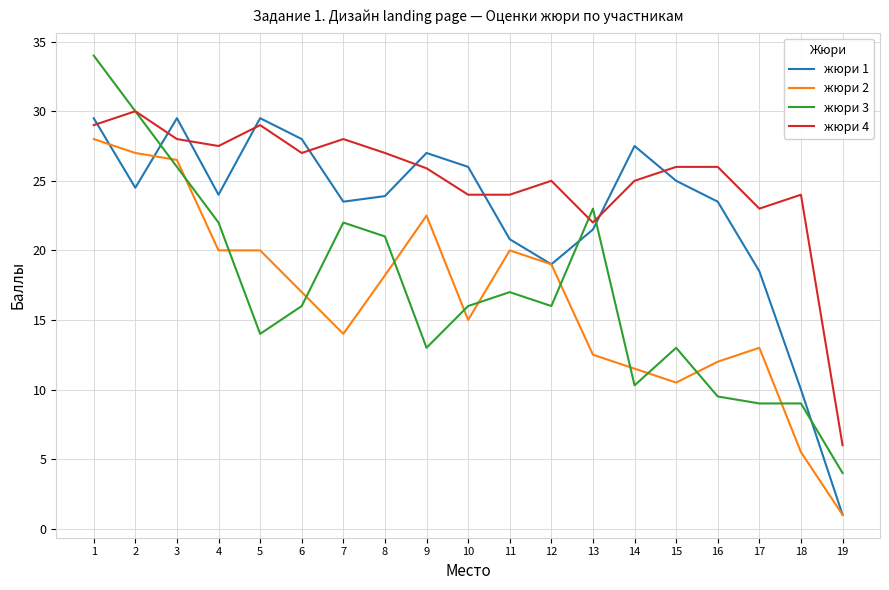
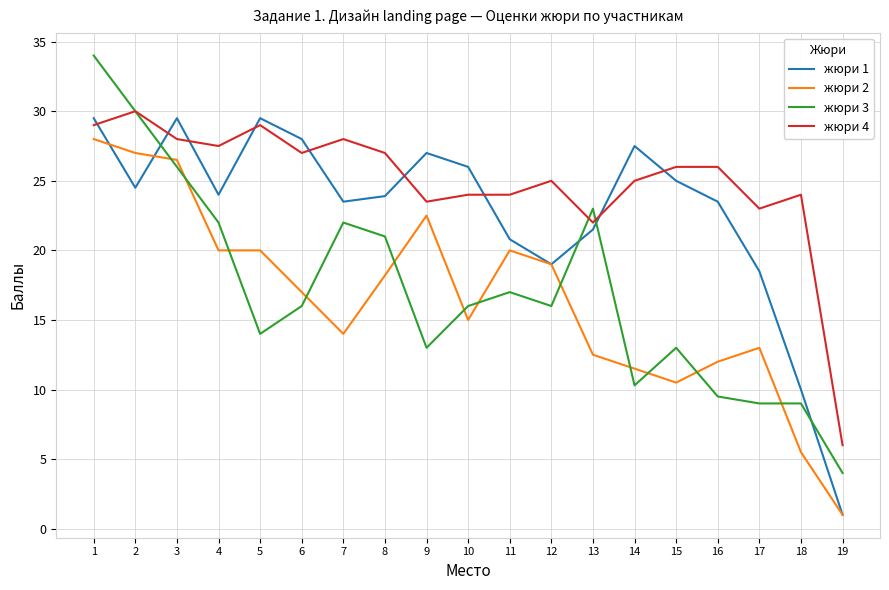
  {
    "жюри 1": {
      "1": 29.5,
      "2": 24.5,
      "3": 29.5,
      "4": 24.0,
      "5": 29.5,
      "6": 28.0,
      "7": 23.5,
      "8": 23.9,
      "9": 27.0,
      "10": 26.0,
      "11": 20.8,
      "13": 21.5,
      "14": 27.5,
      "15": 25.0,
      "16": 23.5,
      "17": 18.5,
      "18": 10.0
    },
    "жюри 2": {
      "1": 28.0,
      "2": 27.0,
      "3": 26.5,
      "4": 20.0,
      "5": 20.0,
      "6": 17.0,
      "7": 14.0,
      "8": 18.2,
      "9": 22.5,
      "10": 15.0,
      "11": 20.0,
      "13": 12.5,
      "14": 11.5,
      "15": 10.5,
      "16": 12.0,
      "17": 13.0,
      "18": 5.5
    },
    "жюри 3": {
      "1": 34.0,
      "3": 26.0,
      "4": 22.0,
      "5": 14.0,
      "6": 16.0,
      "7": 22.0,
      "8": 21.0,
      "9": 13.0,
      "10": 16.0,
      "11": 17.0,
      "12": 16.0,
      "13": 23.0,
      "14": 10.3,
      "15": 13.0,
      "16": 9.5,
      "17": 9.0,
      "18": 9.0,
      "19": 4.0
    },
    "жюри 4": {
      "1": 29.0,
      "3": 28.0,
      "4": 27.5,
      "5": 29.0,
      "6": 27.0,
      "7": 28.0,
      "8": 27.0,
-     "9": 25.9,
+     "9": 23.5,
      "10": 24.0,
      "11": 24.0,
      "12": 25.0,
      "13": 22.0,
      "14": 25.0,
      "15": 26.0,
      "16": 26.0,
      "17": 23.0,
      "18": 24.0,
      "19": 6.0
    }
  }
